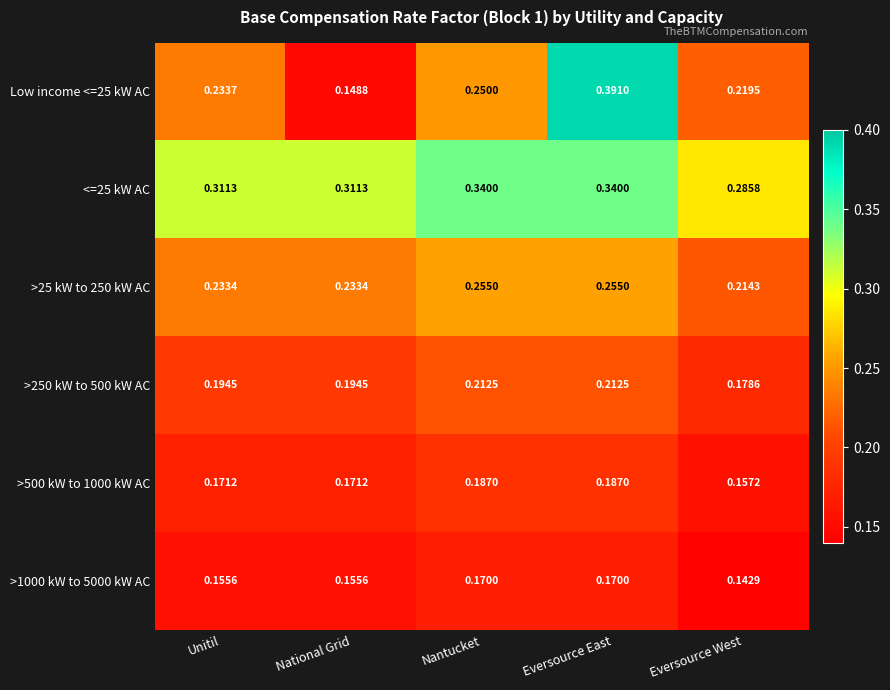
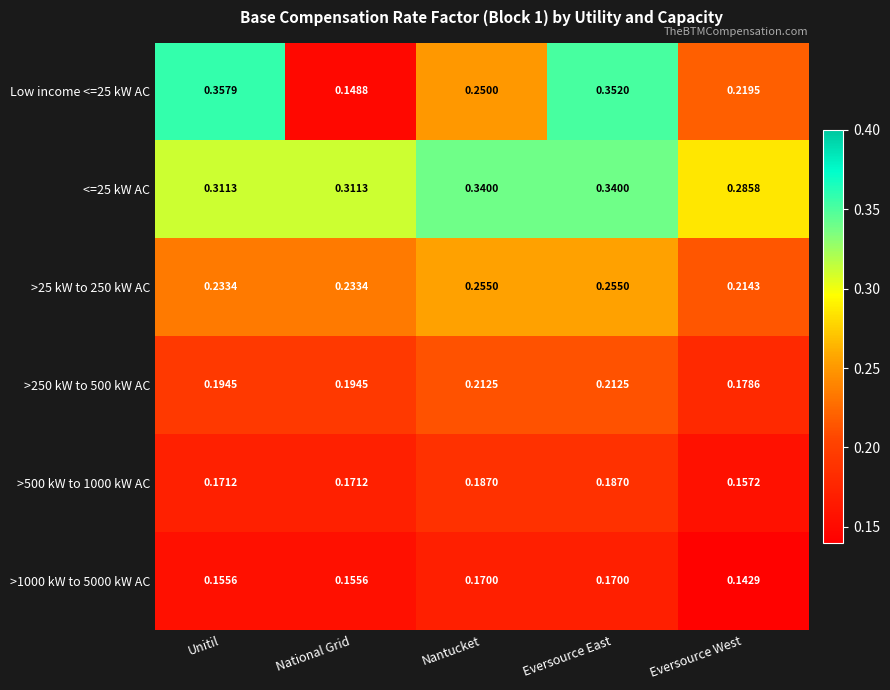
  {
    "Low income <=25 kW AC": {
-     "Unitil": 0.2337,
+     "Unitil": 0.3579,
      "National Grid": 0.1488,
      "Nantucket": 0.2500,
-     "Eversource East": 0.3910,
+     "Eversource East": 0.3520,
      "Eversource West": 0.2195
    },
    "<=25 kW AC": {
      "Unitil": 0.3113,
      "National Grid": 0.3113,
      "Nantucket": 0.3400,
      "Eversource East": 0.3400,
      "Eversource West": 0.2858
    },
    ">25 kW to 250 kW AC": {
      "Unitil": 0.2334,
      "National Grid": 0.2334,
      "Nantucket": 0.2550,
      "Eversource East": 0.2550,
      "Eversource West": 0.2143
    },
    ">250 kW to 500 kW AC": {
      "Unitil": 0.1945,
      "National Grid": 0.1945,
      "Nantucket": 0.2125,
      "Eversource East": 0.2125,
      "Eversource West": 0.1786
    },
    ">500 kW to 1000 kW AC": {
      "Unitil": 0.1712,
      "National Grid": 0.1712,
      "Nantucket": 0.1870,
      "Eversource East": 0.1870,
      "Eversource West": 0.1572
    },
    ">1000 kW to 5000 kW AC": {
      "Unitil": 0.1556,
      "National Grid": 0.1556,
      "Nantucket": 0.1700,
      "Eversource East": 0.1700,
      "Eversource West": 0.1429
    }
  }
